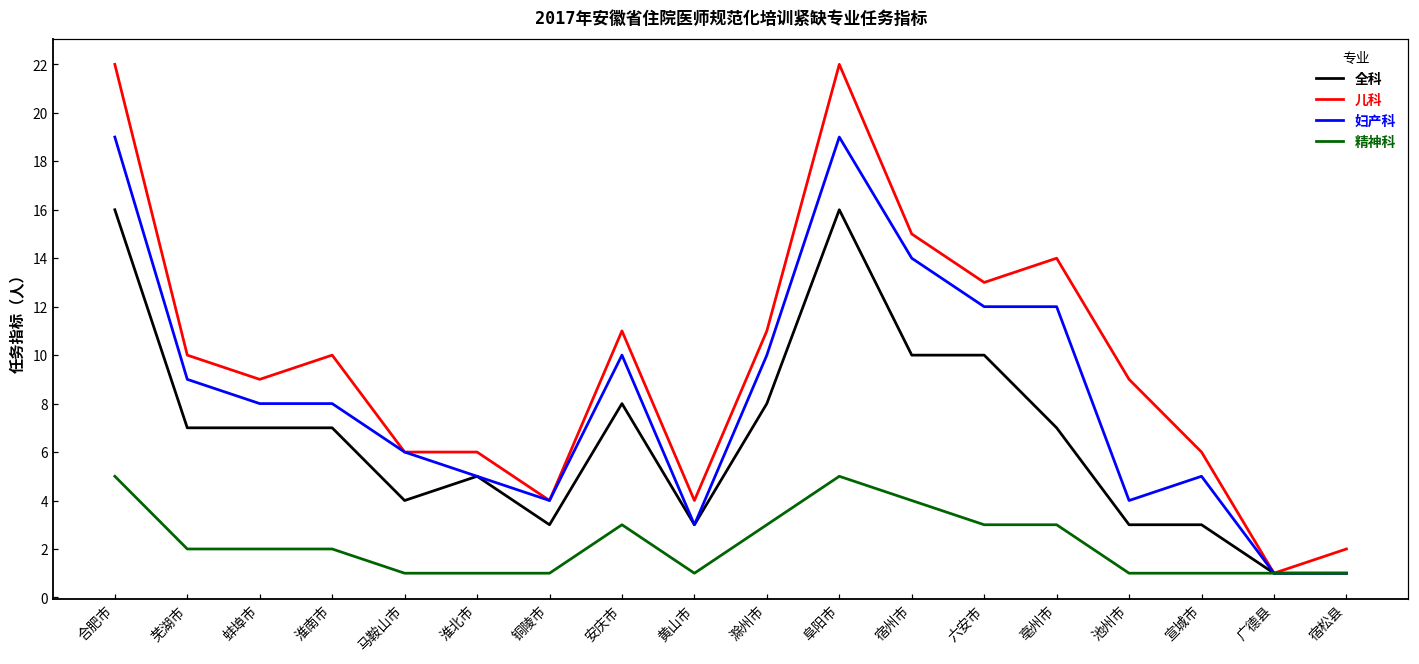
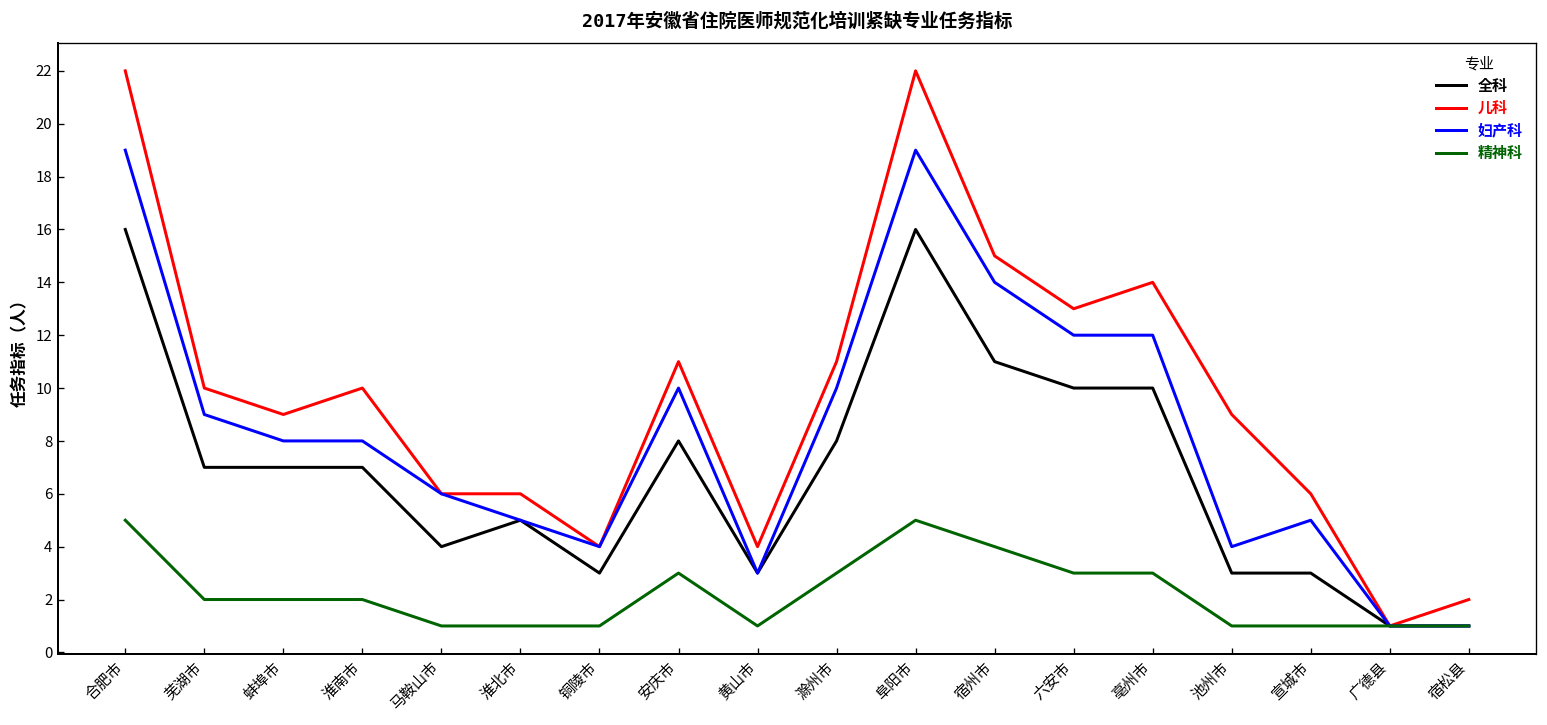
  {
    "全科": {
      "合肥市": 16,
      "芜湖市": 7,
      "蚌埠市": 7,
      "淮南市": 7,
      "马鞍山市": 4,
      "铜陵市": 3,
      "安庆市": 8,
      "滁州市": 8,
      "阜阳市": 16,
-     "宿州市": 10,
+     "宿州市": 11,
      "六安市": 10,
-     "亳州市": 7,
+     "亳州市": 10,
      "池州市": 3,
      "宣城市": 3
    },
    "儿科": {
      "合肥市": 22,
      "芜湖市": 10,
      "蚌埠市": 9,
      "淮南市": 10,
      "淮北市": 6,
      "安庆市": 11,
      "黄山市": 4,
      "滁州市": 11,
      "阜阳市": 22,
      "宿州市": 15,
      "六安市": 13,
      "亳州市": 14,
      "池州市": 9,
      "宣城市": 6,
      "宿松县": 2
    },
    "妇产科": {
      "合肥市": 19,
      "芜湖市": 9,
      "蚌埠市": 8,
      "淮南市": 8,
      "安庆市": 10,
      "滁州市": 10,
      "阜阳市": 19,
      "宿州市": 14,
      "六安市": 12,
      "亳州市": 12,
      "池州市": 4,
      "宣城市": 5
    },
    "精神科": {
      "合肥市": 5,
      "芜湖市": 2,
      "蚌埠市": 2,
      "淮南市": 2,
      "马鞍山市": 1,
      "淮北市": 1,
      "铜陵市": 1,
      "安庆市": 3,
      "黄山市": 1,
      "滁州市": 3,
      "阜阳市": 5,
      "宿州市": 4,
      "六安市": 3,
      "亳州市": 3,
      "池州市": 1,
      "宣城市": 1
    }
  }
